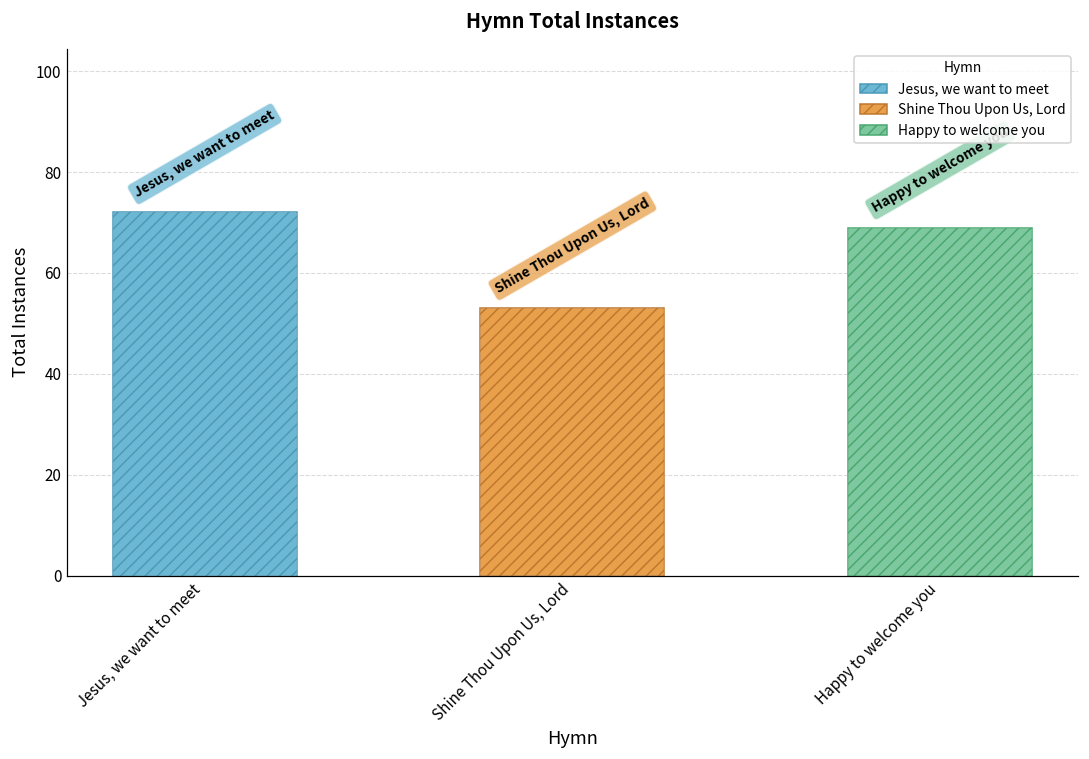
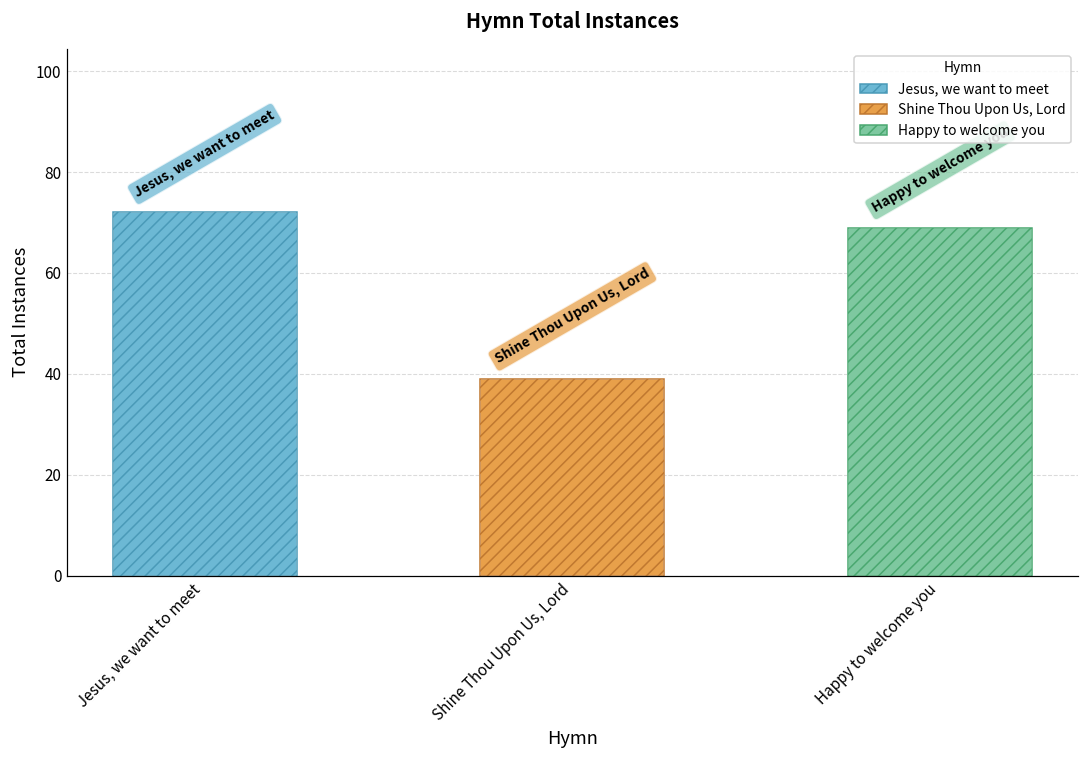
  {
    "Jesus, we want to meet": 72,
-   "Shine Thou Upon Us, Lord": 53,
+   "Shine Thou Upon Us, Lord": 39,
    "Happy to welcome you": 69
  }
